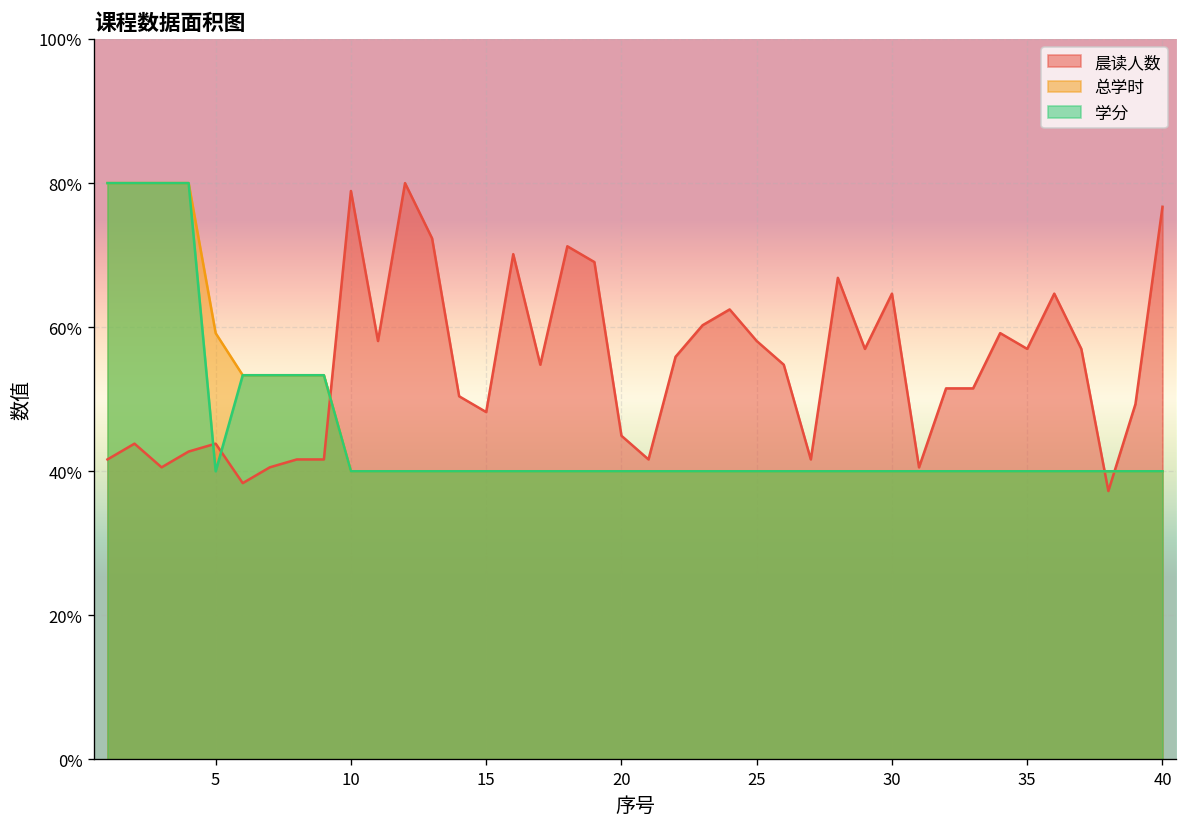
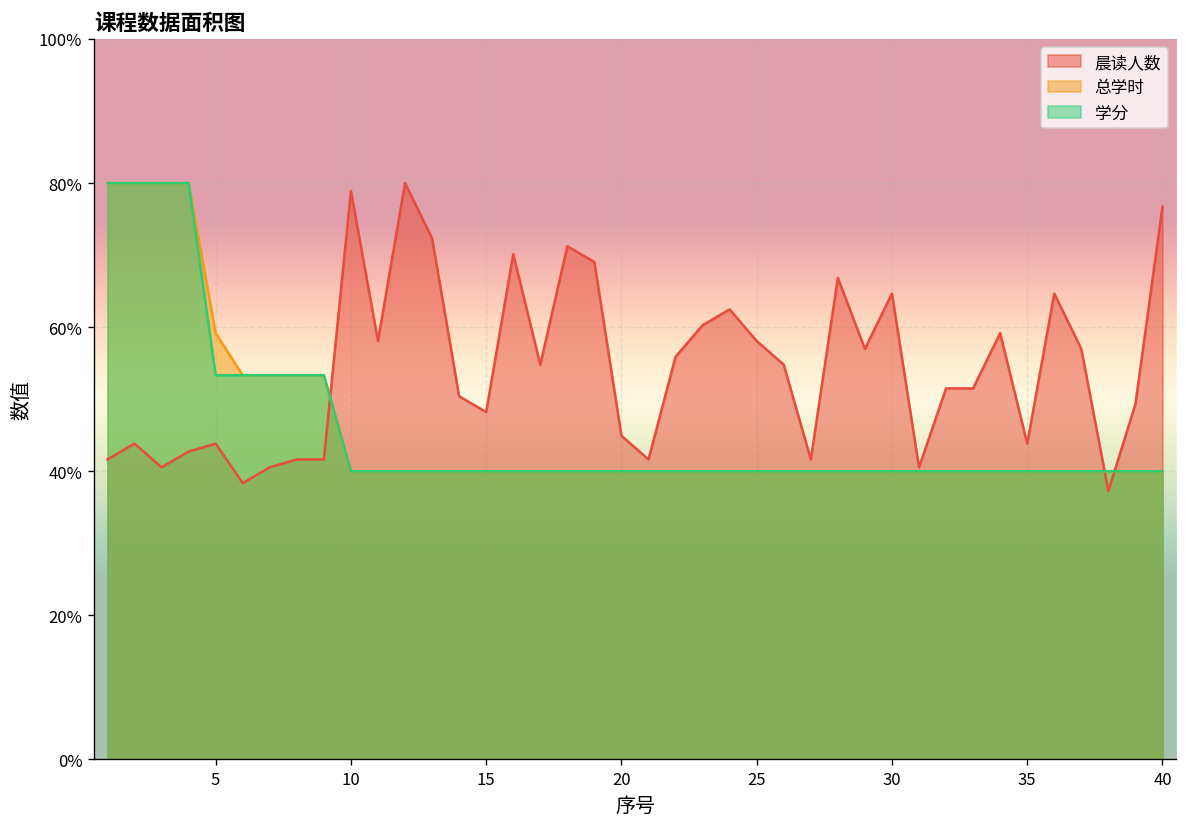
  {
    "晨读人数": {
      "5": "44%",
      "10": "79%",
      "15": "48%",
      "20": "45%",
      "25": "58%",
      "30": "65%",
-     "35": "57%",
+     "35": "44%",
      "40": "77%"
    },
    "总学时": {
      "5": "59%"
    },
    "学分": {
-     "5": "40%"
+     "5": "53%"
    }
  }
